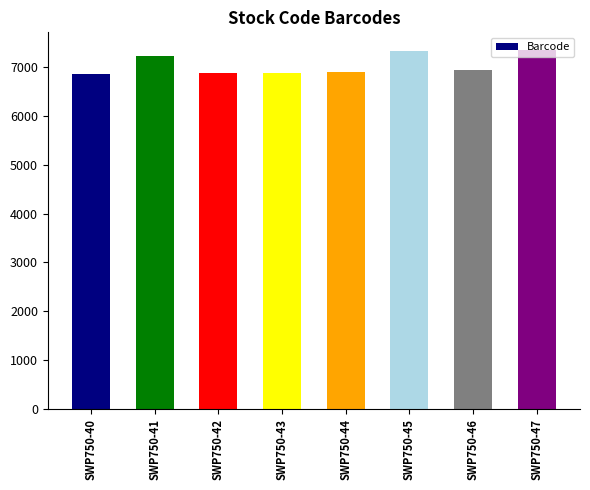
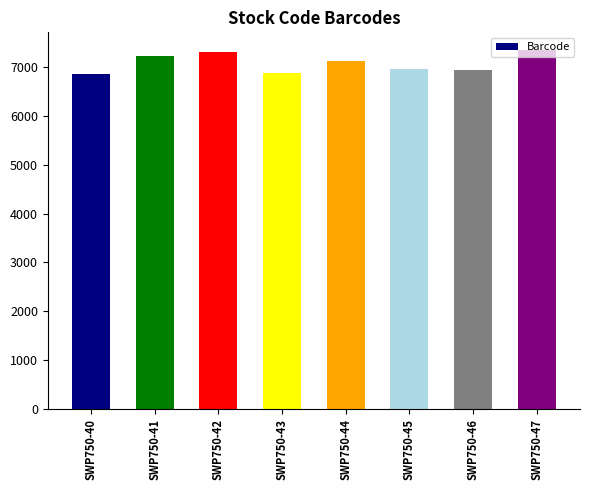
  {
    "SWP750-40": 6800,
    "SWP750-41": 7200,
-   "SWP750-42": 6900,
+   "SWP750-42": 7300,
    "SWP750-43": 6900,
-   "SWP750-44": 6900,
-   "SWP750-45": 7300,
+   "SWP750-44": 7100,
+   "SWP750-45": 7000,
    "SWP750-46": 6900
  }
